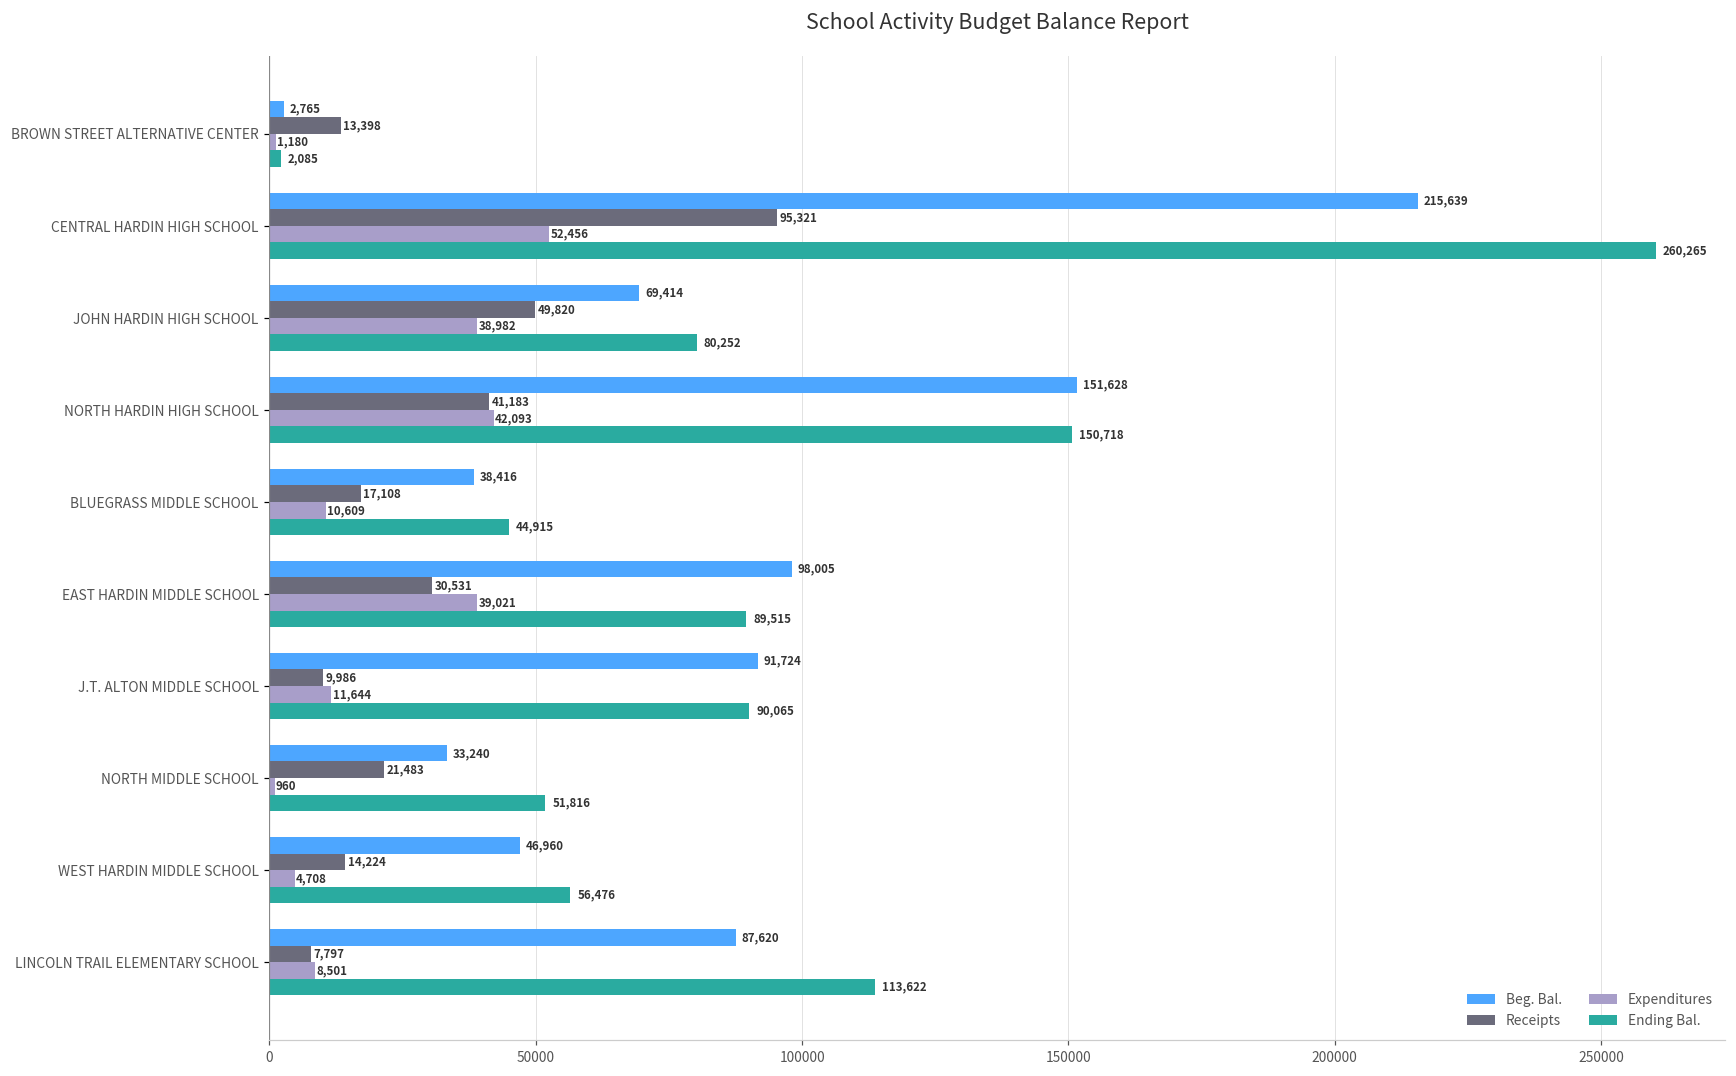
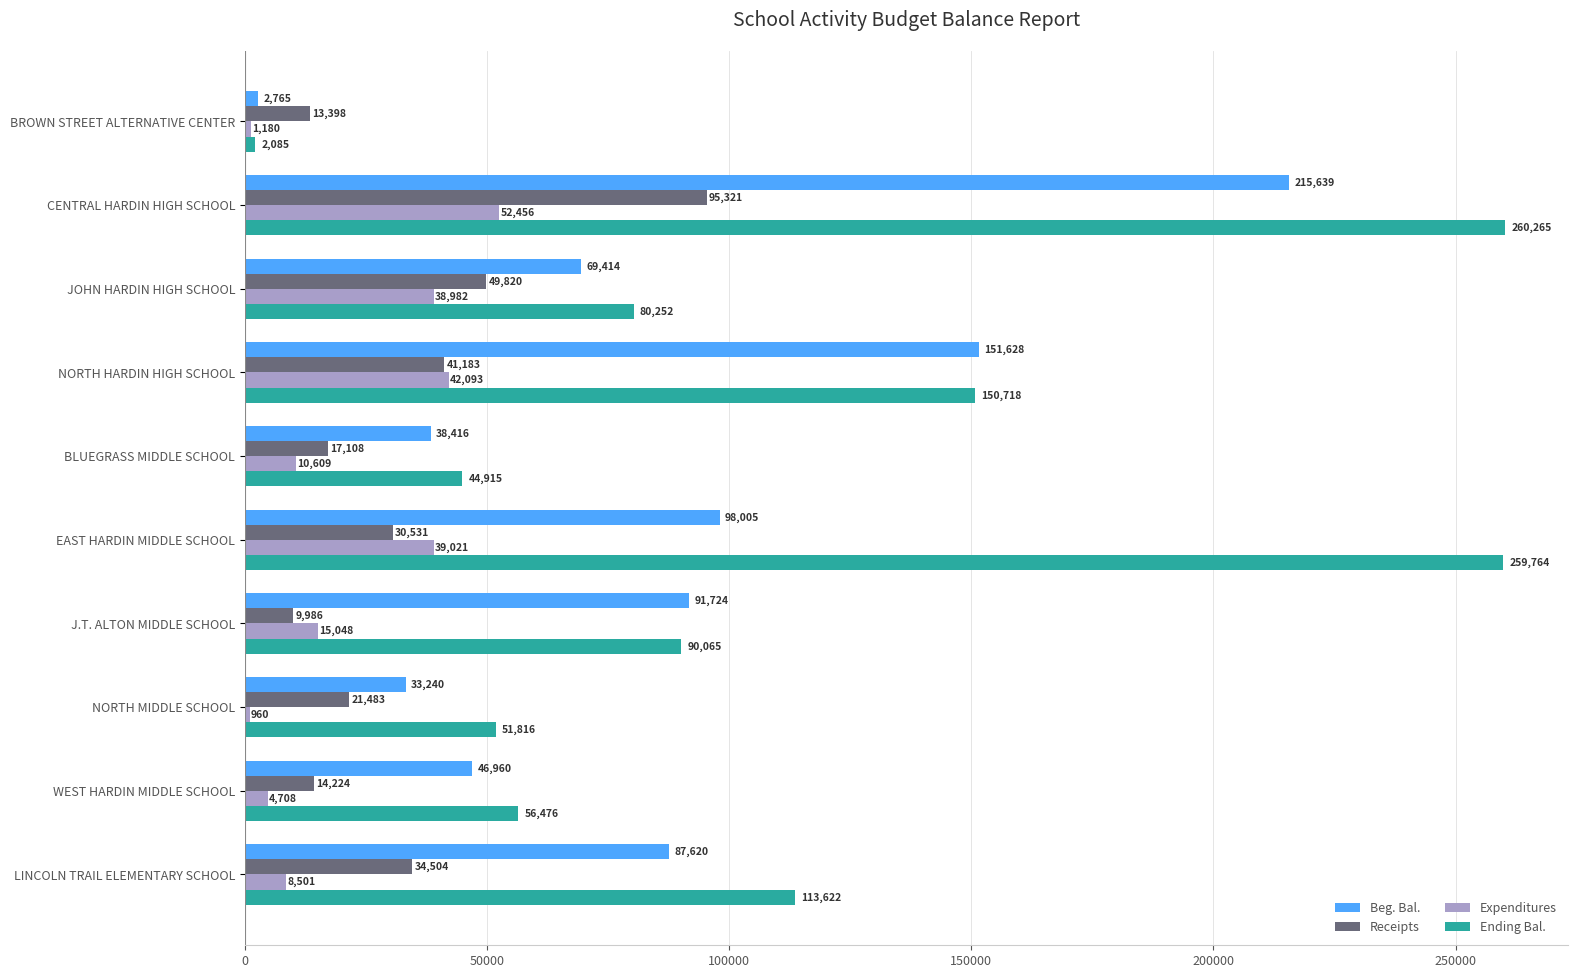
  {
    "Beg. Bal.": {
      "BROWN STREET ALTERNATIVE CENTER": "2,765",
      "CENTRAL HARDIN HIGH SCHOOL": "215,639",
      "JOHN HARDIN HIGH SCHOOL": "69,414",
      "NORTH HARDIN HIGH SCHOOL": "151,628",
      "BLUEGRASS MIDDLE SCHOOL": "38,416",
      "EAST HARDIN MIDDLE SCHOOL": "98,005",
      "J.T. ALTON MIDDLE SCHOOL": "91,724",
      "NORTH MIDDLE SCHOOL": "33,240",
      "WEST HARDIN MIDDLE SCHOOL": "46,960",
      "LINCOLN TRAIL ELEMENTARY SCHOOL": "87,620"
    },
    "Receipts": {
      "BROWN STREET ALTERNATIVE CENTER": "13,398",
      "CENTRAL HARDIN HIGH SCHOOL": "95,321",
      "JOHN HARDIN HIGH SCHOOL": "49,820",
      "NORTH HARDIN HIGH SCHOOL": "41,183",
      "BLUEGRASS MIDDLE SCHOOL": "17,108",
      "EAST HARDIN MIDDLE SCHOOL": "30,531",
      "J.T. ALTON MIDDLE SCHOOL": "9,986",
      "NORTH MIDDLE SCHOOL": "21,483",
      "WEST HARDIN MIDDLE SCHOOL": "14,224",
-     "LINCOLN TRAIL ELEMENTARY SCHOOL": "7,797"
+     "LINCOLN TRAIL ELEMENTARY SCHOOL": "34,504"
    },
    "Expenditures": {
      "BROWN STREET ALTERNATIVE CENTER": "1,180",
      "CENTRAL HARDIN HIGH SCHOOL": "52,456",
      "JOHN HARDIN HIGH SCHOOL": "38,982",
      "NORTH HARDIN HIGH SCHOOL": "42,093",
      "BLUEGRASS MIDDLE SCHOOL": "10,609",
      "EAST HARDIN MIDDLE SCHOOL": "39,021",
-     "J.T. ALTON MIDDLE SCHOOL": "11,644",
+     "J.T. ALTON MIDDLE SCHOOL": "15,048",
      "NORTH MIDDLE SCHOOL": "960",
      "WEST HARDIN MIDDLE SCHOOL": "4,708",
      "LINCOLN TRAIL ELEMENTARY SCHOOL": "8,501"
    },
    "Ending Bal.": {
      "BROWN STREET ALTERNATIVE CENTER": "2,085",
      "CENTRAL HARDIN HIGH SCHOOL": "260,265",
      "JOHN HARDIN HIGH SCHOOL": "80,252",
      "NORTH HARDIN HIGH SCHOOL": "150,718",
      "BLUEGRASS MIDDLE SCHOOL": "44,915",
-     "EAST HARDIN MIDDLE SCHOOL": "89,515",
+     "EAST HARDIN MIDDLE SCHOOL": "259,764",
      "J.T. ALTON MIDDLE SCHOOL": "90,065",
      "NORTH MIDDLE SCHOOL": "51,816",
      "WEST HARDIN MIDDLE SCHOOL": "56,476",
      "LINCOLN TRAIL ELEMENTARY SCHOOL": "113,622"
    }
  }
